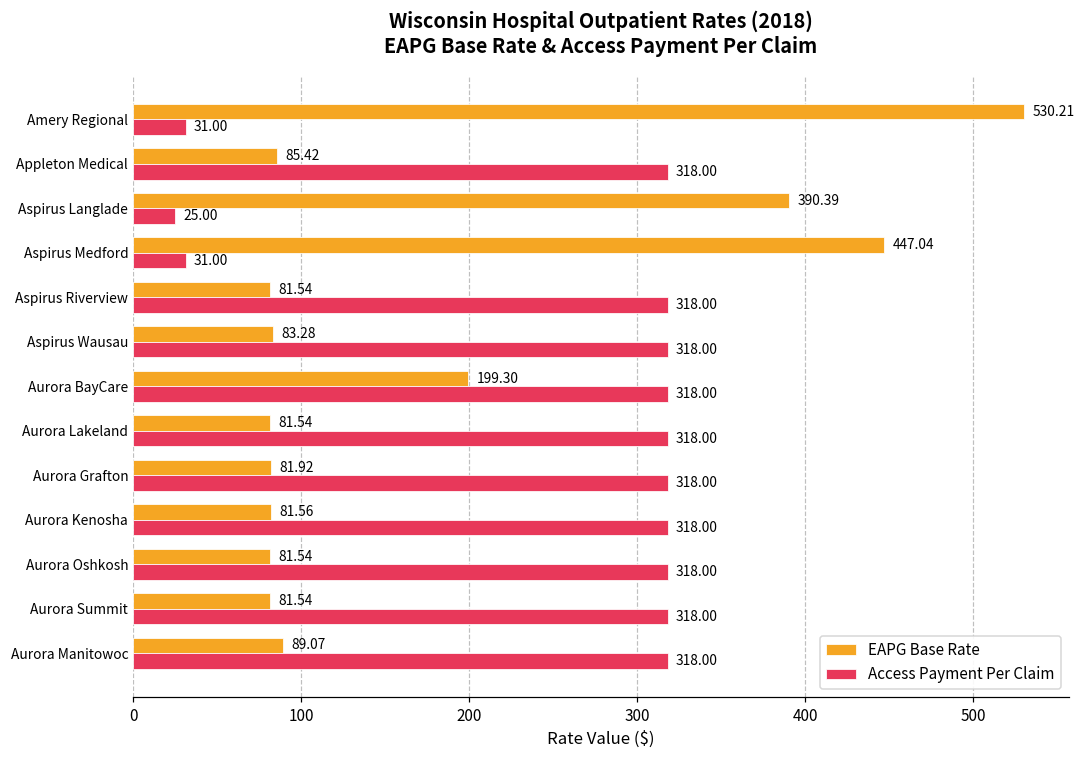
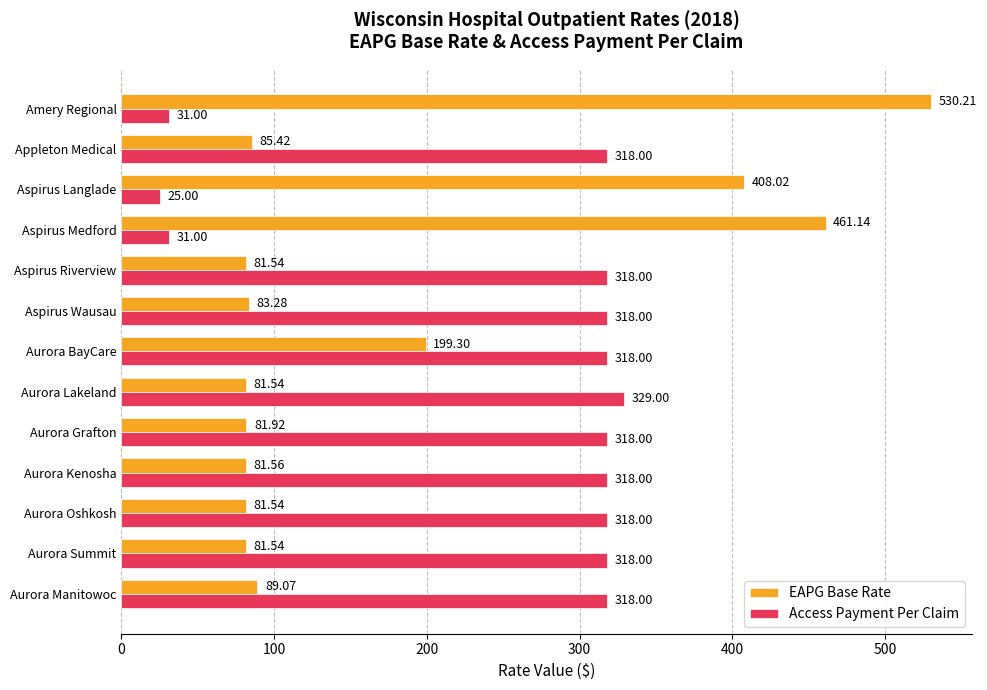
  {
    "EAPG Base Rate": {
      "Amery Regional": 530.21,
      "Appleton Medical": 85.42,
-     "Aspirus Langlade": 390.39,
-     "Aspirus Medford": 447.04,
+     "Aspirus Langlade": 408.02,
+     "Aspirus Medford": 461.14,
      "Aspirus Riverview": 81.54,
      "Aspirus Wausau": 83.28,
      "Aurora BayCare": 199.30,
      "Aurora Lakeland": 81.54,
      "Aurora Grafton": 81.92,
      "Aurora Kenosha": 81.56,
      "Aurora Oshkosh": 81.54,
      "Aurora Summit": 81.54,
      "Aurora Manitowoc": 89.07
    },
    "Access Payment Per Claim": {
      "Amery Regional": 31.00,
      "Appleton Medical": 318.00,
      "Aspirus Langlade": 25.00,
      "Aspirus Medford": 31.00,
      "Aspirus Riverview": 318.00,
      "Aspirus Wausau": 318.00,
      "Aurora BayCare": 318.00,
-     "Aurora Lakeland": 318.00,
+     "Aurora Lakeland": 329.00,
      "Aurora Grafton": 318.00,
      "Aurora Kenosha": 318.00,
      "Aurora Oshkosh": 318.00,
      "Aurora Summit": 318.00,
      "Aurora Manitowoc": 318.00
    }
  }
